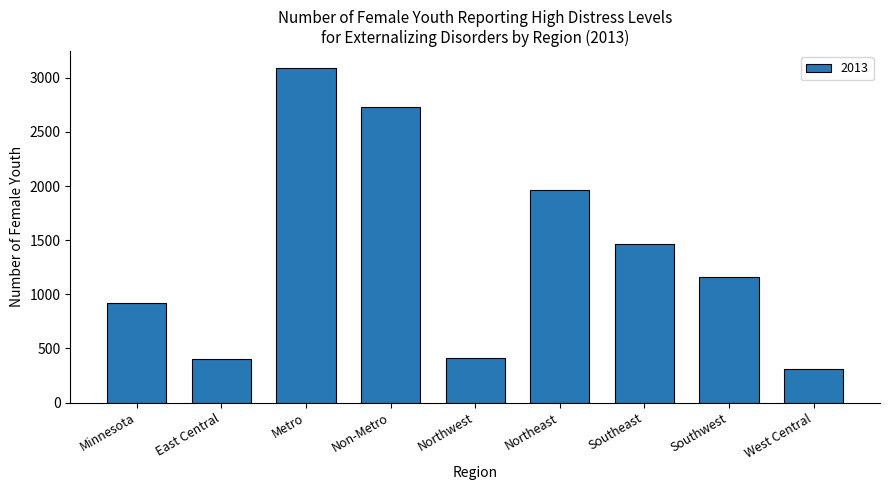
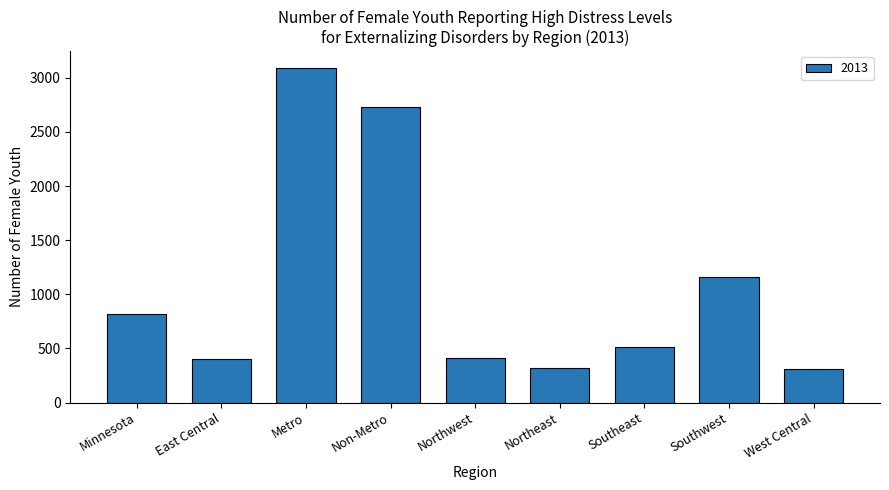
  {
-   "Minnesota": 920,
+   "Minnesota": 820,
    "East Central": 400,
    "Metro": 3090,
    "Non-Metro": 2730,
    "Northwest": 410,
-   "Northeast": 1960,
-   "Southeast": 1460,
+   "Northeast": 320,
+   "Southeast": 520,
    "Southwest": 1160,
    "West Central": 310
  }
